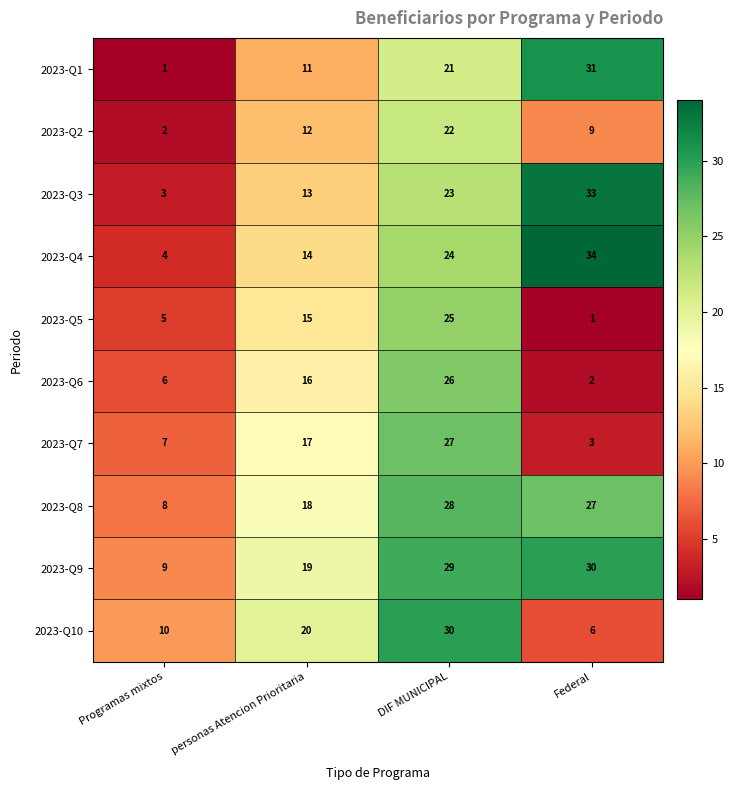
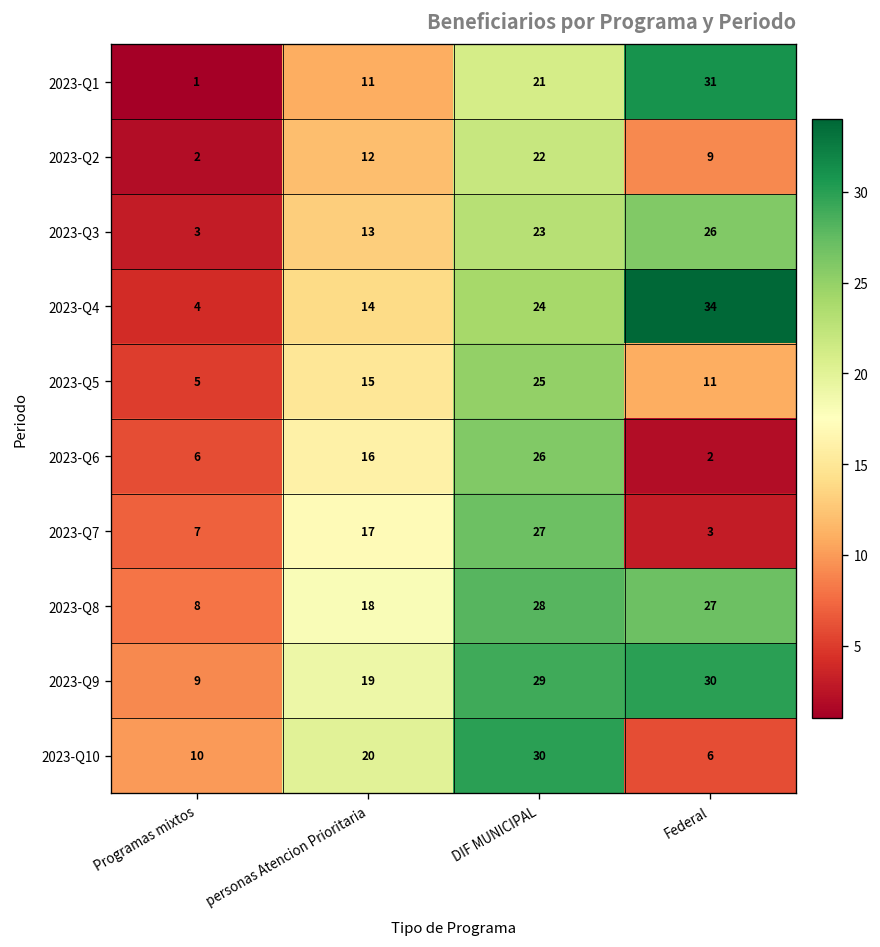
  {
    "2023-Q1": {
      "Programas mixtos": 1,
      "personas Atencion Prioritaria": 11,
      "DIF MUNICIPAL": 21,
      "Federal": 31
    },
    "2023-Q2": {
      "Programas mixtos": 2,
      "personas Atencion Prioritaria": 12,
      "DIF MUNICIPAL": 22,
      "Federal": 9
    },
    "2023-Q3": {
      "Programas mixtos": 3,
      "personas Atencion Prioritaria": 13,
      "DIF MUNICIPAL": 23,
-     "Federal": 33
+     "Federal": 26
    },
    "2023-Q4": {
      "Programas mixtos": 4,
      "personas Atencion Prioritaria": 14,
      "DIF MUNICIPAL": 24,
      "Federal": 34
    },
    "2023-Q5": {
      "Programas mixtos": 5,
      "personas Atencion Prioritaria": 15,
      "DIF MUNICIPAL": 25,
-     "Federal": 1
+     "Federal": 11
    },
    "2023-Q6": {
      "Programas mixtos": 6,
      "personas Atencion Prioritaria": 16,
      "DIF MUNICIPAL": 26,
      "Federal": 2
    },
    "2023-Q7": {
      "Programas mixtos": 7,
      "personas Atencion Prioritaria": 17,
      "DIF MUNICIPAL": 27,
      "Federal": 3
    },
    "2023-Q8": {
      "Programas mixtos": 8,
      "personas Atencion Prioritaria": 18,
      "DIF MUNICIPAL": 28,
      "Federal": 27
    },
    "2023-Q9": {
      "Programas mixtos": 9,
      "personas Atencion Prioritaria": 19,
      "DIF MUNICIPAL": 29,
      "Federal": 30
    },
    "2023-Q10": {
      "Programas mixtos": 10,
      "personas Atencion Prioritaria": 20,
      "DIF MUNICIPAL": 30,
      "Federal": 6
    }
  }
